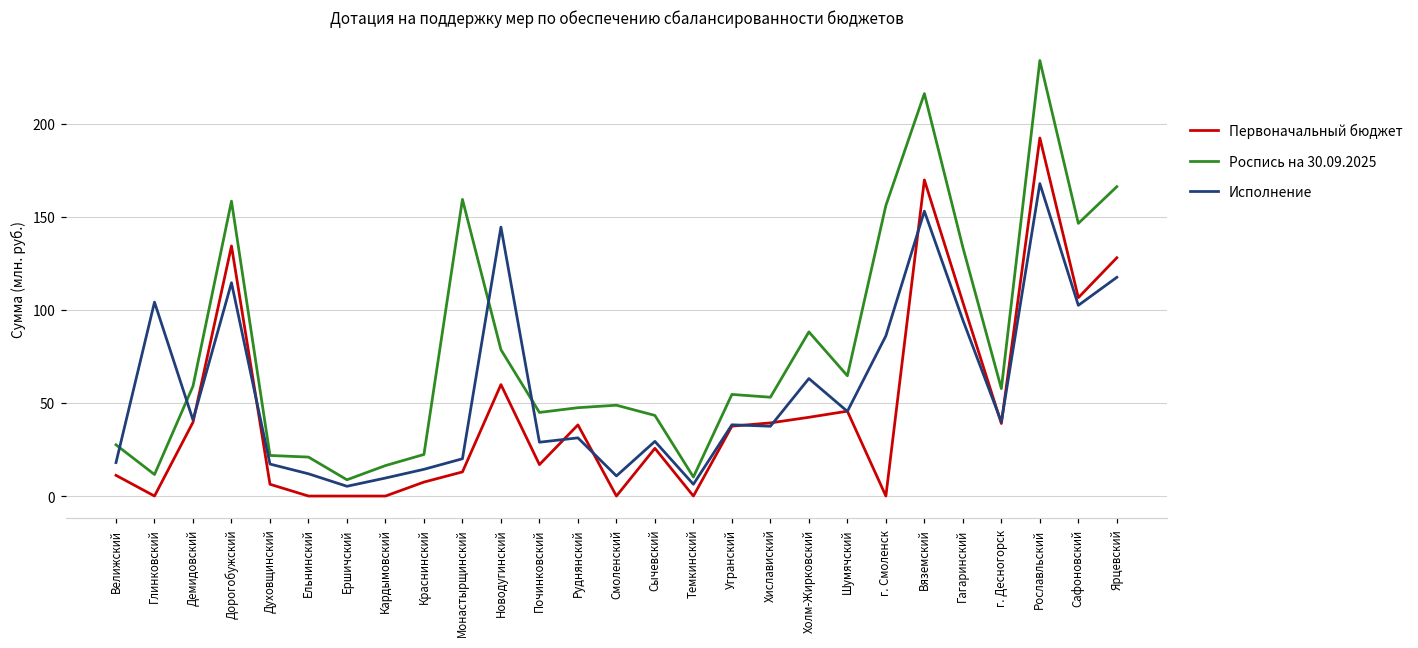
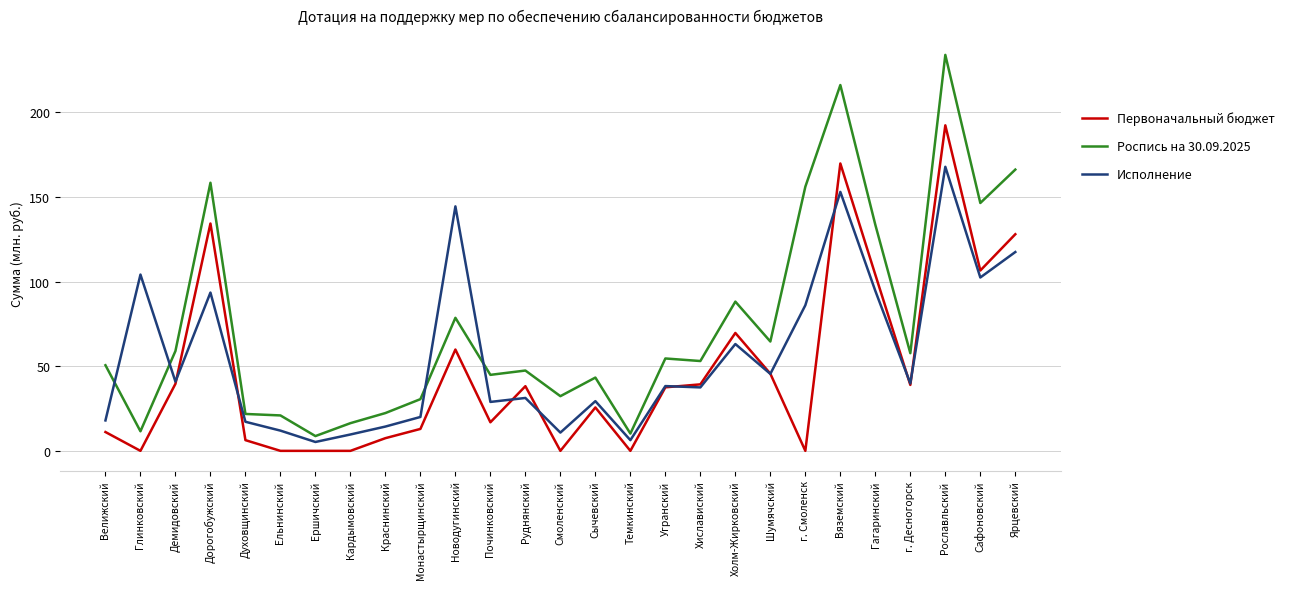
  {
    "Первоначальный бюджет": {
      "Велижский": 11,
      "Глинковский": 0,
      "Дорогобужский": 134,
      "Духовщинский": 6,
      "Ельнинский": 0,
      "Ершичский": 0,
      "Кардымовский": 0,
      "Краснинский": 8,
      "Монастырщинский": 13,
      "Новодугинский": 60,
      "Починковский": 17,
      "Руднянский": 38,
      "Смоленский": 0,
      "Сычевский": 26,
      "Темкинский": 0,
      "Хиславиский": 39,
-     "Холм-Жирковский": 42,
+     "Холм-Жирковский": 70,
      "г. Смоленск": 0,
      "Вяземский": 170,
      "Гагаринский": 104,
      "Рославльский": 192,
      "Сафоновский": 107,
      "Ярцевский": 128
    },
    "Роспись на 30.09.2025": {
-     "Велижский": 28,
+     "Велижский": 51,
      "Глинковский": 12,
      "Демидовский": 59,
      "Дорогобужский": 158,
      "Духовщинский": 22,
      "Ельнинский": 21,
      "Ершичский": 9,
      "Кардымовский": 16,
      "Краснинский": 22,
-     "Монастырщинский": 159,
+     "Монастырщинский": 31,
      "Новодугинский": 79,
      "Починковский": 45,
      "Руднянский": 47,
-     "Смоленский": 49,
+     "Смоленский": 32,
      "Сычевский": 43,
      "Темкинский": 10,
      "Угранский": 55,
      "Хиславиский": 53,
      "Холм-Жирковский": 88,
      "Шумячский": 65,
      "г. Смоленск": 156,
      "Вяземский": 216,
      "Гагаринский": 134,
      "г. Десногорск": 58,
      "Рославльский": 234,
      "Сафоновский": 146,
      "Ярцевский": 166
    },
    "Исполнение": {
      "Велижский": 18,
      "Глинковский": 104,
-     "Дорогобужский": 115,
+     "Дорогобужский": 94,
      "Духовщинский": 17,
      "Ельнинский": 12,
      "Ершичский": 5,
      "Кардымовский": 10,
      "Краснинский": 14,
      "Монастырщинский": 20,
      "Новодугинский": 145,
      "Починковский": 29,
      "Руднянский": 31,
      "Смоленский": 11,
      "Сычевский": 29,
      "Темкинский": 6,
      "Хиславиский": 37,
      "Холм-Жирковский": 63,
      "г. Смоленск": 86,
      "Вяземский": 153,
      "Гагаринский": 95,
      "Рославльский": 168,
      "Сафоновский": 102,
      "Ярцевский": 118
    }
  }
